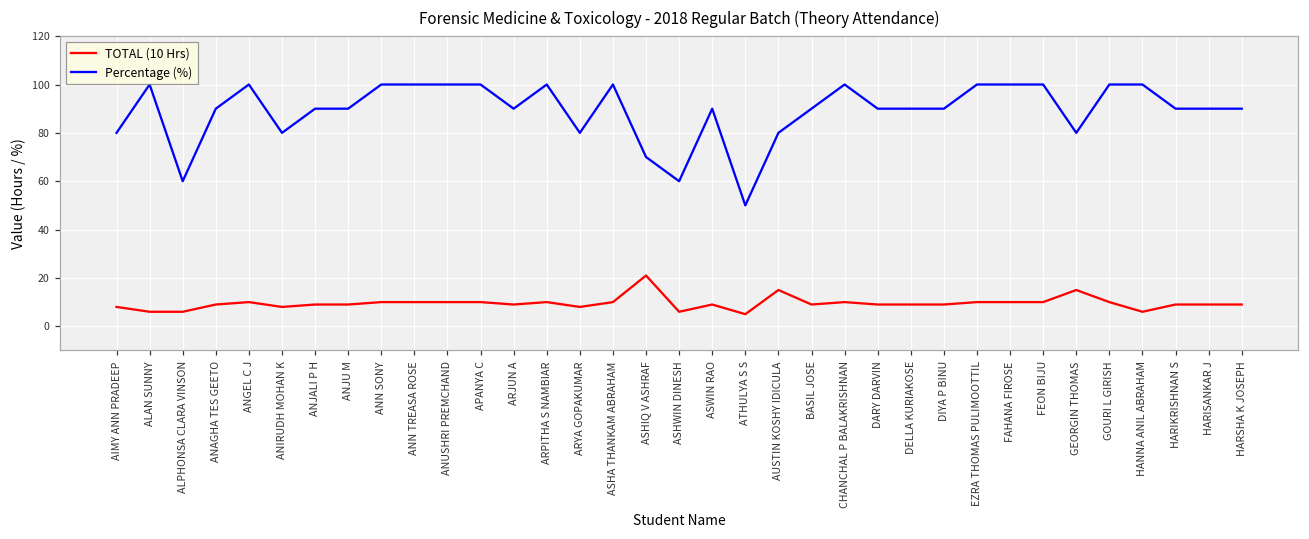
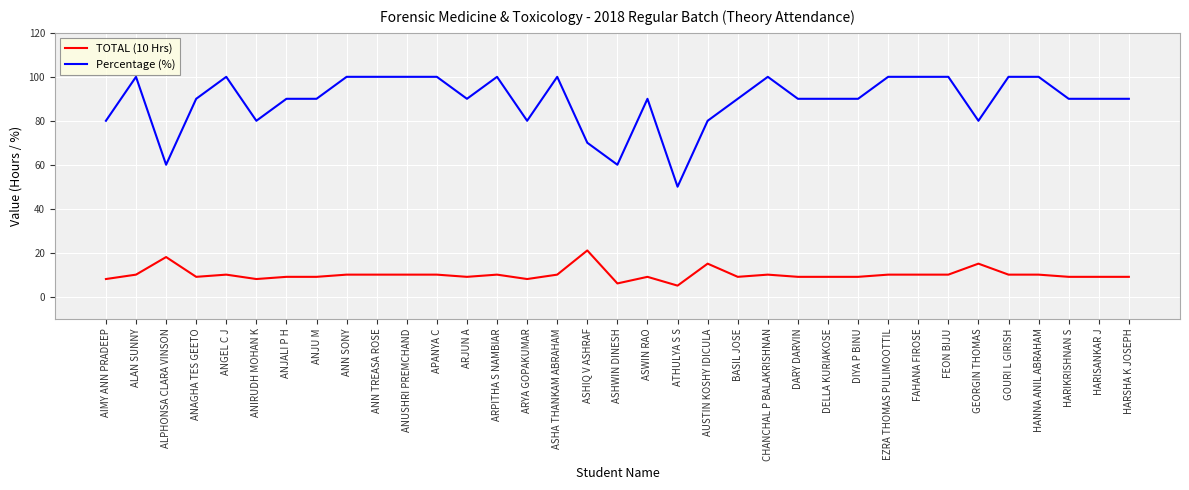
  {
    "TOTAL (10 Hrs)": {
      "AIMY ANN PRADEEP": 8,
-     "ALAN SUNNY": 6,
-     "ALPHONSA CLARA VINSON": 6,
+     "ALAN SUNNY": 10,
+     "ALPHONSA CLARA VINSON": 18,
      "ANAGHA TES GEETO": 9,
      "ANGEL C J": 10,
      "ANIRUDH MOHAN K": 8,
      "ANJALI P H": 9,
      "ANJU M": 9,
      "ANN SONY": 10,
      "ANN TREASA ROSE": 10,
      "ANUSHRI PREMCHAND": 10,
      "APANYA C": 10,
      "ARJUN A": 9,
      "ARPITHA S NAMBIAR": 10,
      "ARYA GOPAKUMAR": 8,
      "ASHA THANKAM ABRAHAM": 10,
      "ASHIQ V ASHRAF": 21,
      "ASHWIN DINESH": 6,
      "ASWIN RAO": 9,
      "ATHULYA S S": 5,
      "AUSTIN KOSHY IDICULA": 15,
      "BASIL JOSE": 9,
      "CHANCHAL P BALAKRISHNAN": 10,
      "DARY DARVIN": 9,
      "DELLA KURIAKOSE": 9,
      "DIYA P BINU": 9,
      "EZRA THOMAS PULIMOOTTIL": 10,
      "FAHANA FIROSE": 10,
      "FEON BIJU": 10,
      "GEORGIN THOMAS": 15,
      "GOURI L GIRISH": 10,
-     "HANNA ANIL ABRAHAM": 6,
+     "HANNA ANIL ABRAHAM": 10,
      "HARIKRISHNAN S": 9,
      "HARISANKAR J": 9,
      "HARSHA K JOSEPH": 9
    },
    "Percentage (%)": {
      "AIMY ANN PRADEEP": 80,
      "ALAN SUNNY": 100,
      "ALPHONSA CLARA VINSON": 60,
      "ANAGHA TES GEETO": 90,
      "ANGEL C J": 100,
      "ANIRUDH MOHAN K": 80,
      "ANJALI P H": 90,
      "ANJU M": 90,
      "ANN SONY": 100,
      "ANN TREASA ROSE": 100,
      "ANUSHRI PREMCHAND": 100,
      "APANYA C": 100,
      "ARJUN A": 90,
      "ARPITHA S NAMBIAR": 100,
      "ARYA GOPAKUMAR": 80,
      "ASHA THANKAM ABRAHAM": 100,
      "ASHIQ V ASHRAF": 70,
      "ASHWIN DINESH": 60,
      "ASWIN RAO": 90,
      "ATHULYA S S": 50,
      "AUSTIN KOSHY IDICULA": 80,
      "BASIL JOSE": 90,
      "CHANCHAL P BALAKRISHNAN": 100,
      "DARY DARVIN": 90,
      "DELLA KURIAKOSE": 90,
      "DIYA P BINU": 90,
      "EZRA THOMAS PULIMOOTTIL": 100,
      "FAHANA FIROSE": 100,
      "FEON BIJU": 100,
      "GEORGIN THOMAS": 80,
      "GOURI L GIRISH": 100,
      "HANNA ANIL ABRAHAM": 100,
      "HARIKRISHNAN S": 90,
      "HARISANKAR J": 90,
      "HARSHA K JOSEPH": 90
    }
  }
